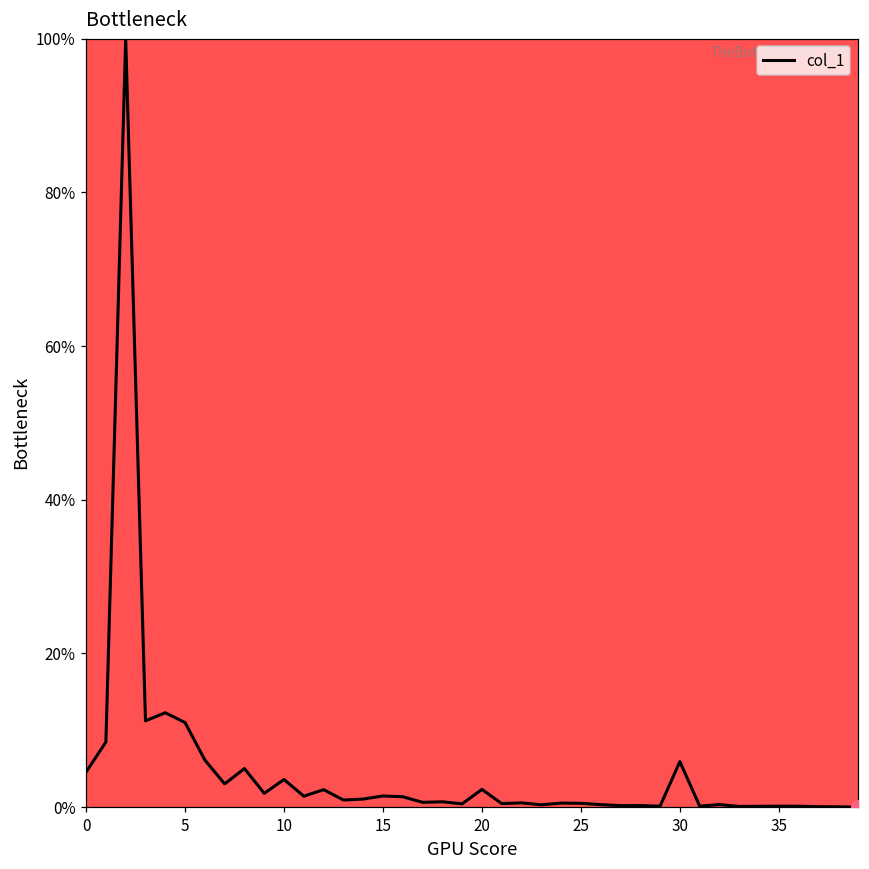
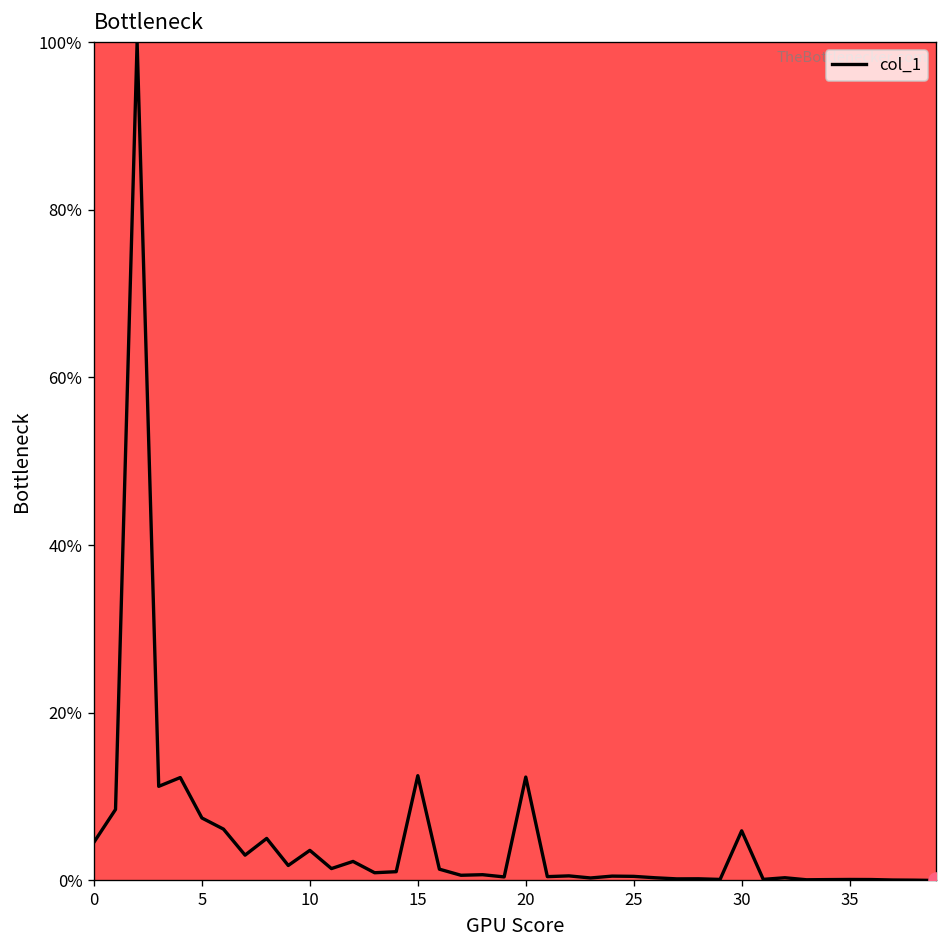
  {
    "col_1": {
      "0": "5%",
-     "5": "11%",
+     "5": "7%",
      "10": "4%",
-     "15": "1%",
-     "20": "2%",
+     "15": "12%",
+     "20": "12%",
      "25": "0%",
      "30": "6%",
      "35": "0%"
    }
  }
